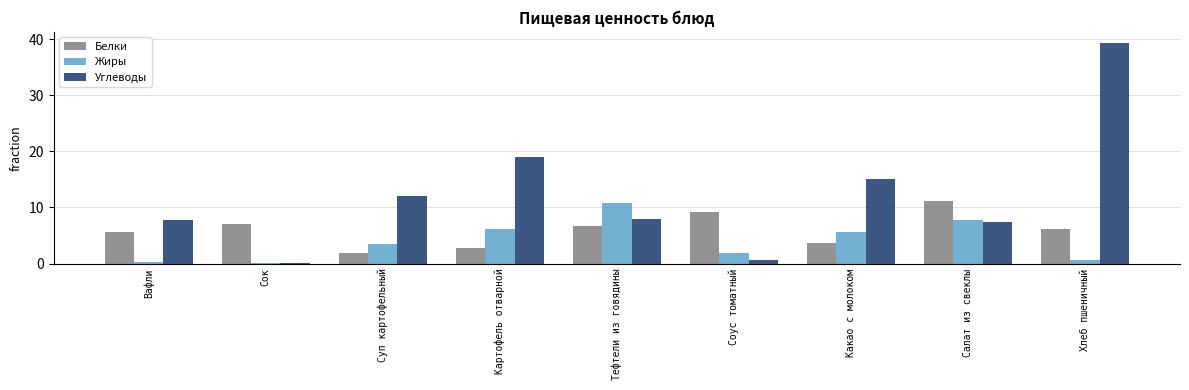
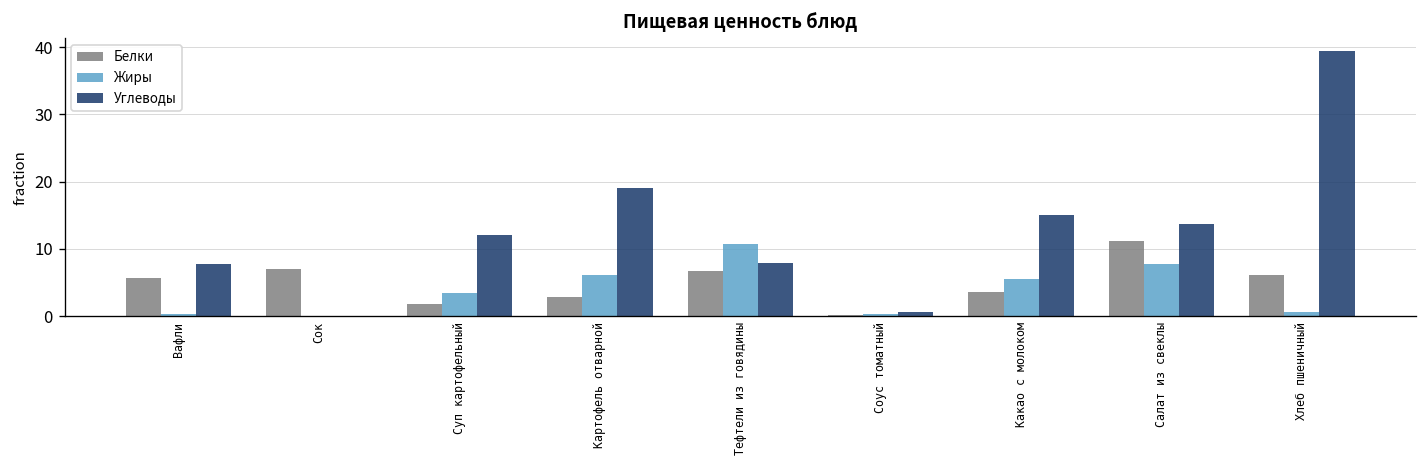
  {
    "Белки": {
      "Вафли": 6,
      "Сок": 7,
      "Суп картофельный": 2,
      "Картофель отварной": 3,
      "Тефтели из говядины": 7,
-     "Соус томатный": 9,
+     "Соус томатный": 0,
      "Какао с молоком": 4,
      "Салат из свеклы": 11,
      "Хлеб пшеничный": 6
    },
    "Жиры": {
      "Суп картофельный": 3,
      "Картофель отварной": 6,
      "Тефтели из говядины": 11,
-     "Соус томатный": 2,
+     "Соус томатный": 0,
      "Какао с молоком": 6,
      "Салат из свеклы": 8,
      "Хлеб пшеничный": 1
    },
    "Углеводы": {
      "Вафли": 8,
      "Суп картофельный": 12,
      "Картофель отварной": 19,
      "Тефтели из говядины": 8,
      "Соус томатный": 1,
      "Какао с молоком": 15,
-     "Салат из свеклы": 7,
+     "Салат из свеклы": 14,
      "Хлеб пшеничный": 39
    }
  }
